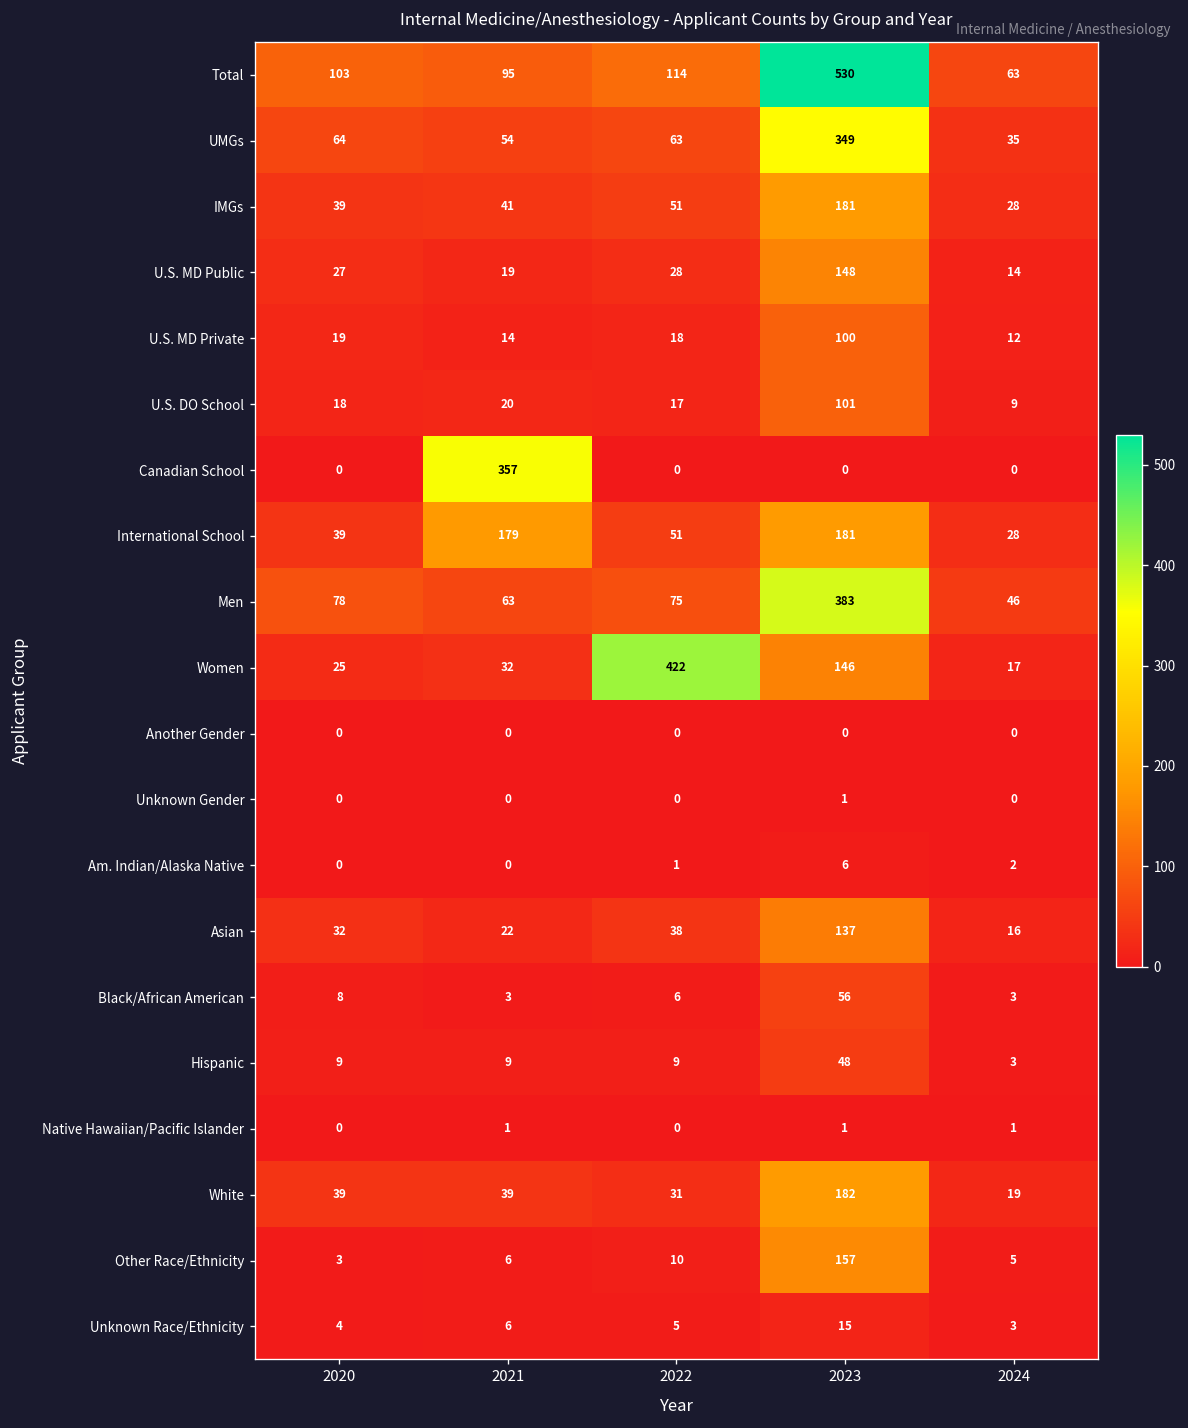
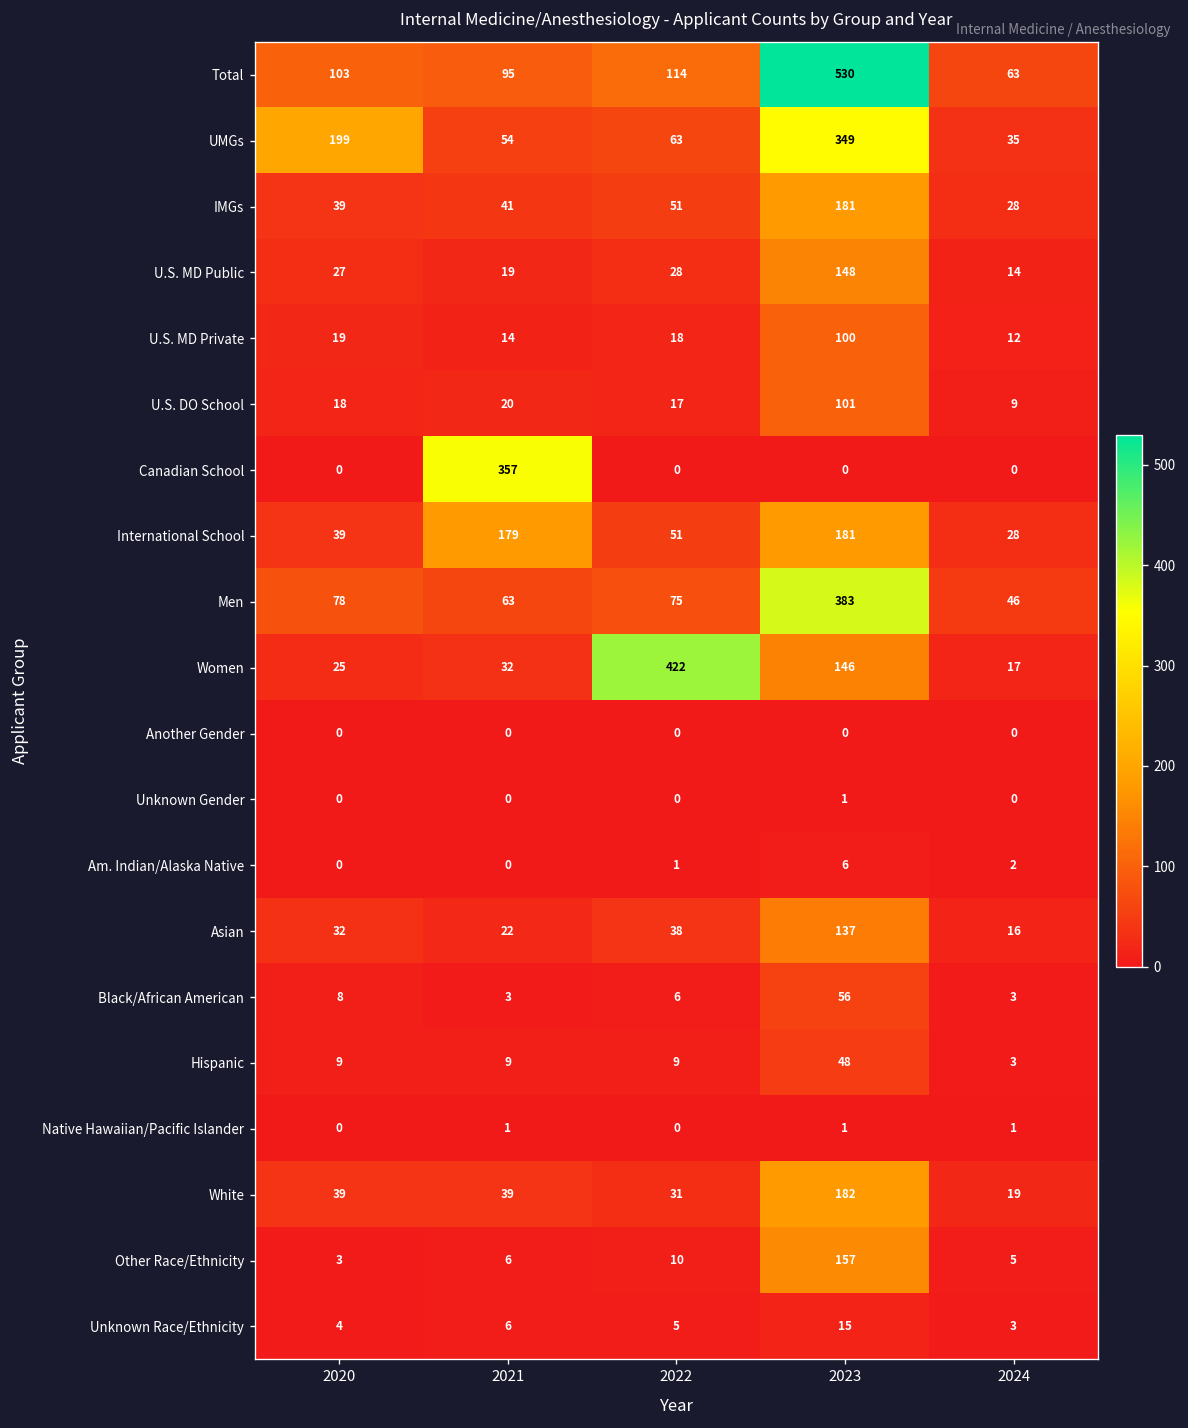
  {
    "Total": {
      "2020": 103,
      "2021": 95,
      "2022": 114,
      "2023": 530,
      "2024": 63
    },
    "UMGs": {
-     "2020": 64,
+     "2020": 199,
      "2021": 54,
      "2022": 63,
      "2023": 349,
      "2024": 35
    },
    "IMGs": {
      "2020": 39,
      "2021": 41,
      "2022": 51,
      "2023": 181,
      "2024": 28
    },
    "U.S. MD Public": {
      "2020": 27,
      "2021": 19,
      "2022": 28,
      "2023": 148,
      "2024": 14
    },
    "U.S. MD Private": {
      "2020": 19,
      "2021": 14,
      "2022": 18,
      "2023": 100,
      "2024": 12
    },
    "U.S. DO School": {
      "2020": 18,
      "2021": 20,
      "2022": 17,
      "2023": 101,
      "2024": 9
    },
    "Canadian School": {
      "2020": 0,
      "2021": 357,
      "2022": 0,
      "2023": 0,
      "2024": 0
    },
    "International School": {
      "2020": 39,
      "2021": 179,
      "2022": 51,
      "2023": 181,
      "2024": 28
    },
    "Men": {
      "2020": 78,
      "2021": 63,
      "2022": 75,
      "2023": 383,
      "2024": 46
    },
    "Women": {
      "2020": 25,
      "2021": 32,
      "2022": 422,
      "2023": 146,
      "2024": 17
    },
    "Another Gender": {
      "2020": 0,
      "2021": 0,
      "2022": 0,
      "2023": 0,
      "2024": 0
    },
    "Unknown Gender": {
      "2020": 0,
      "2021": 0,
      "2022": 0,
      "2023": 1,
      "2024": 0
    },
    "Am. Indian/Alaska Native": {
      "2020": 0,
      "2021": 0,
      "2022": 1,
      "2023": 6,
      "2024": 2
    },
    "Asian": {
      "2020": 32,
      "2021": 22,
      "2022": 38,
      "2023": 137,
      "2024": 16
    },
    "Black/African American": {
      "2020": 8,
      "2021": 3,
      "2022": 6,
      "2023": 56,
      "2024": 3
    },
    "Hispanic": {
      "2020": 9,
      "2021": 9,
      "2022": 9,
      "2023": 48,
      "2024": 3
    },
    "Native Hawaiian/Pacific Islander": {
      "2020": 0,
      "2021": 1,
      "2022": 0,
      "2023": 1,
      "2024": 1
    },
    "White": {
      "2020": 39,
      "2021": 39,
      "2022": 31,
      "2023": 182,
      "2024": 19
    },
    "Other Race/Ethnicity": {
      "2020": 3,
      "2021": 6,
      "2022": 10,
      "2023": 157,
      "2024": 5
    },
    "Unknown Race/Ethnicity": {
      "2020": 4,
      "2021": 6,
      "2022": 5,
      "2023": 15,
      "2024": 3
    }
  }
